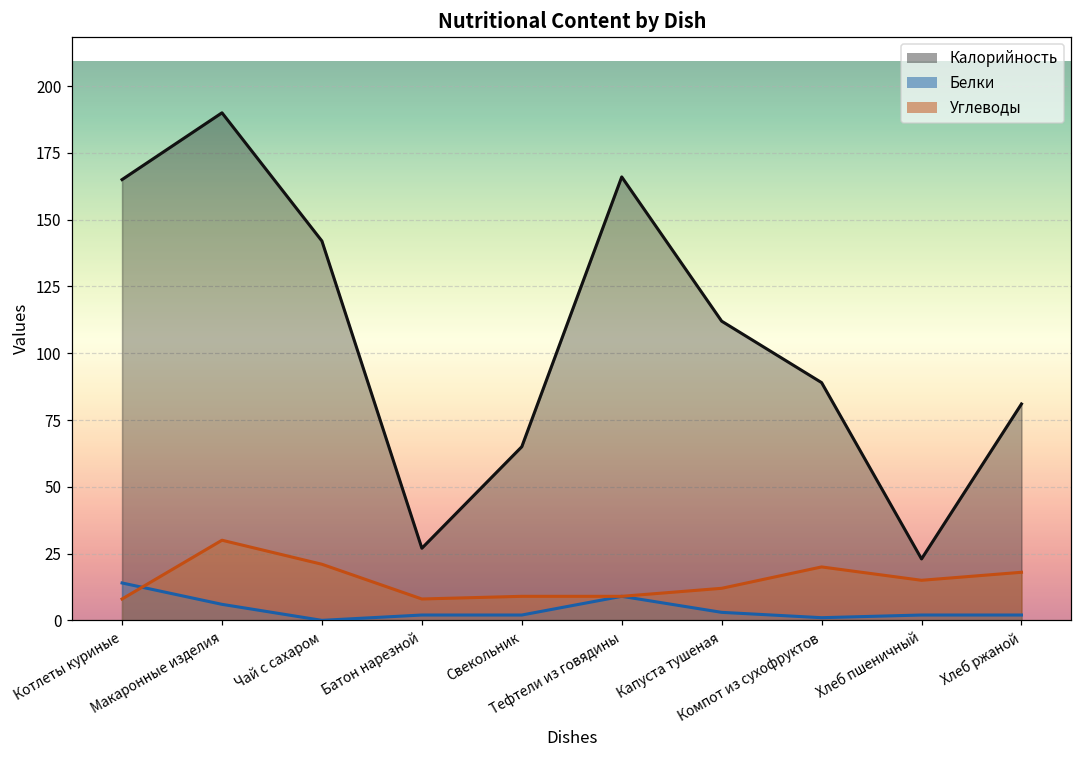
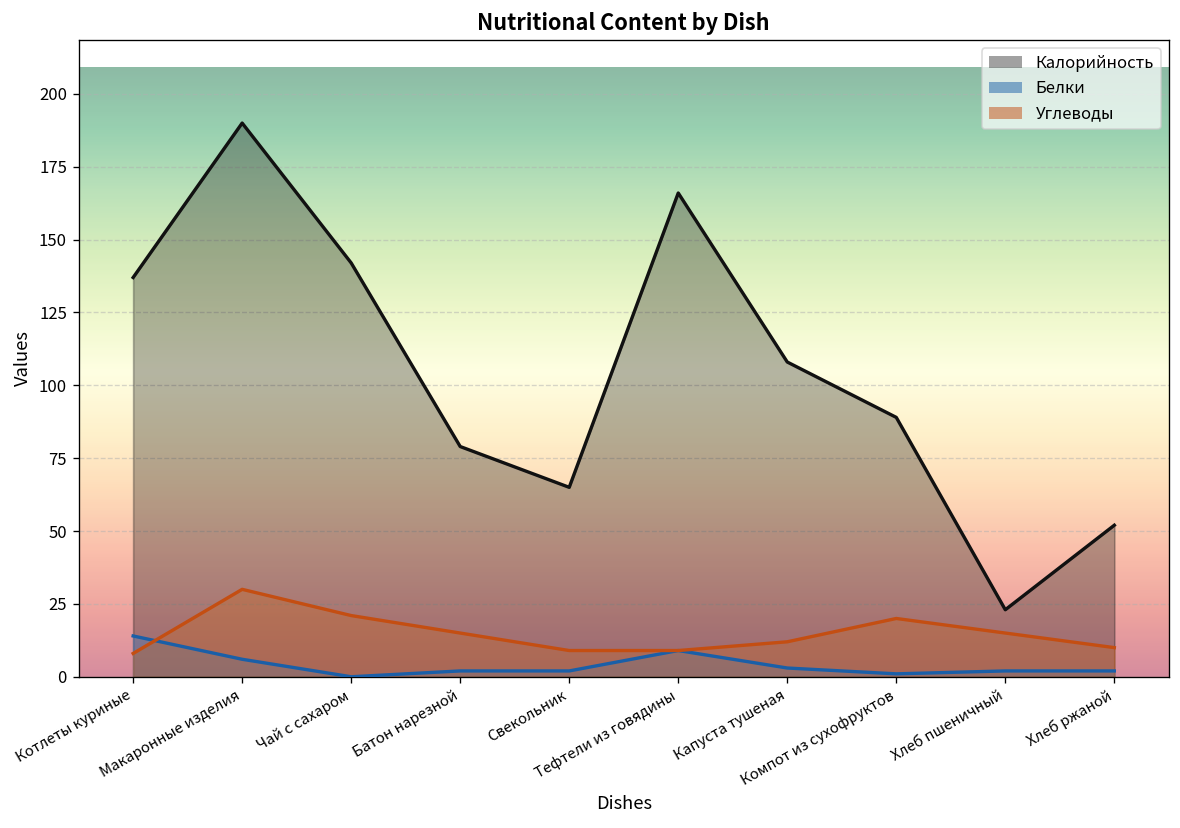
  {
    "Калорийность": {
-     "Котлеты куриные": 165,
+     "Котлеты куриные": 137,
      "Макаронные изделия": 190,
      "Чай с сахаром": 142,
-     "Батон нарезной": 27,
+     "Батон нарезной": 79,
      "Свекольник": 65,
      "Тефтели из говядины": 166,
-     "Капуста тушеная": 112,
+     "Капуста тушеная": 108,
      "Компот из сухофруктов": 89,
      "Хлеб пшеничный": 23,
-     "Хлеб ржаной": 81
+     "Хлеб ржаной": 52
    },
    "Углеводы": {
      "Котлеты куриные": 8,
      "Макаронные изделия": 30,
      "Чай с сахаром": 21,
-     "Батон нарезной": 8,
+     "Батон нарезной": 15,
      "Свекольник": 9,
      "Капуста тушеная": 12,
      "Компот из сухофруктов": 20,
      "Хлеб пшеничный": 15,
-     "Хлеб ржаной": 18
+     "Хлеб ржаной": 10
    }
  }
